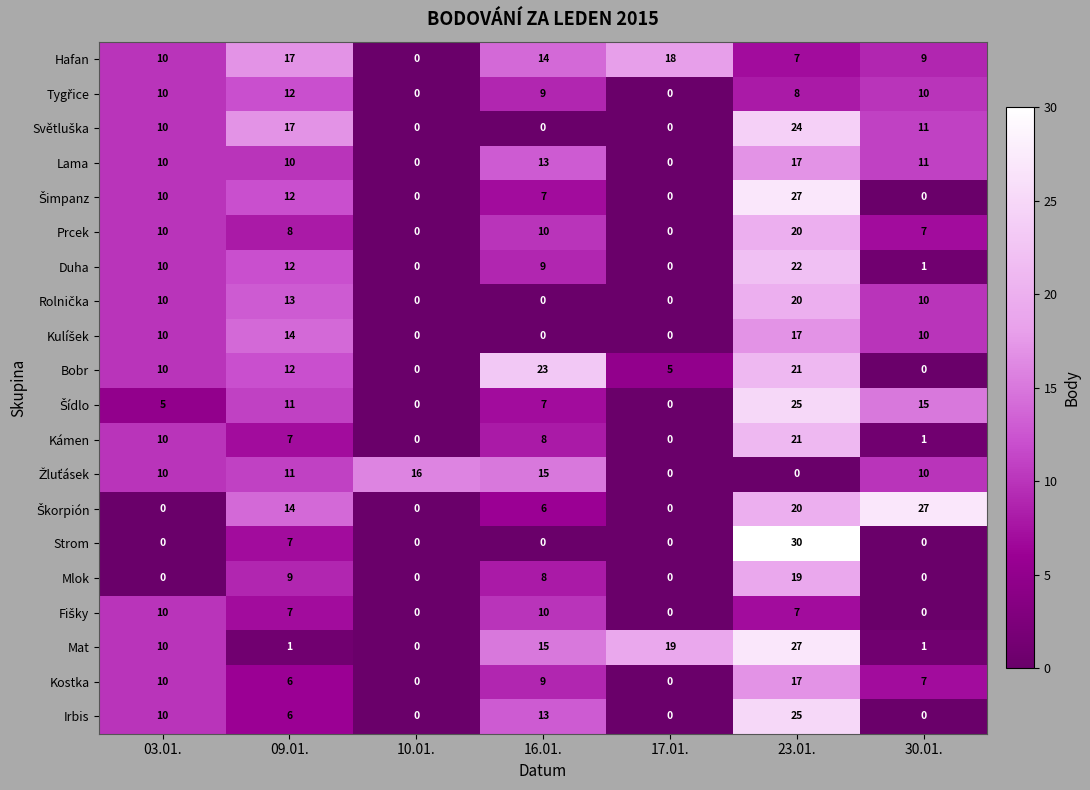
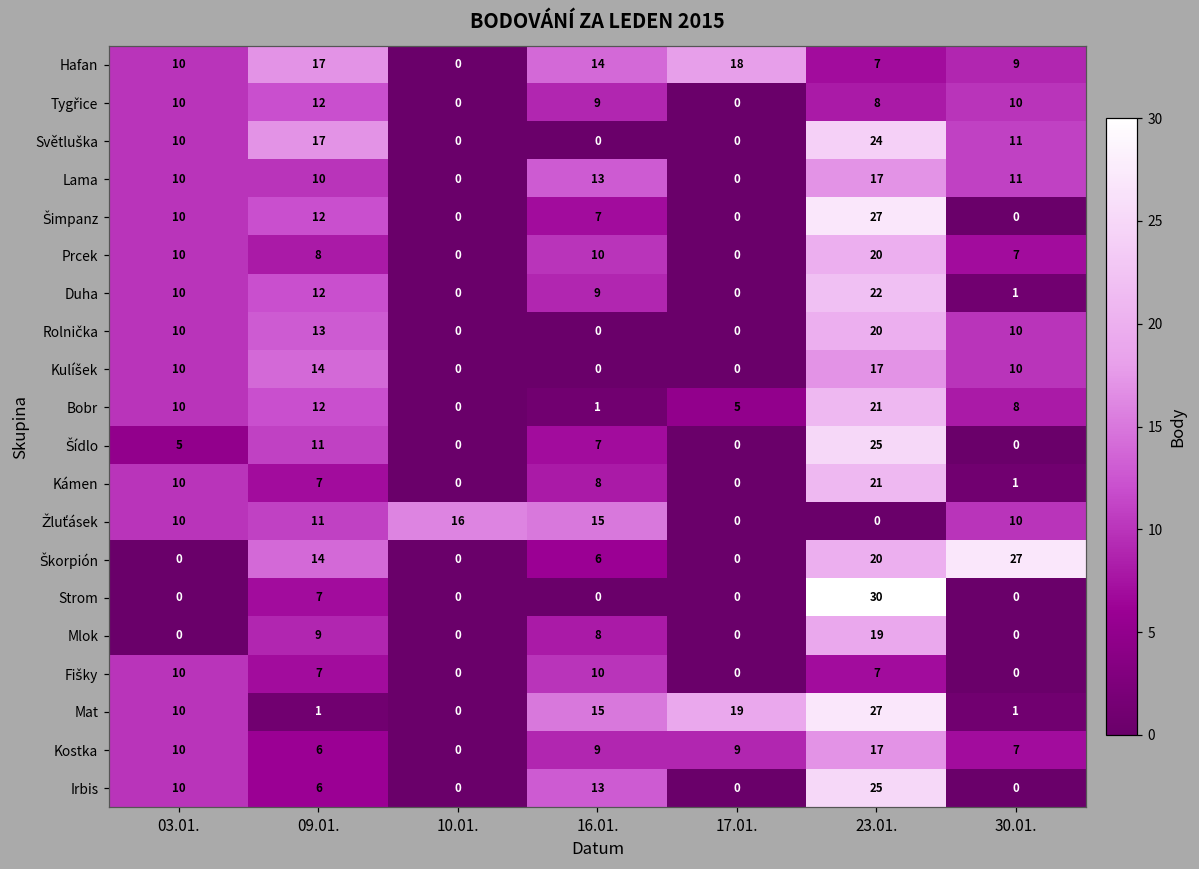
  {
    "Hafan": {
      "03.01.": 10,
      "09.01.": 17,
      "10.01.": 0,
      "16.01.": 14,
      "17.01.": 18,
      "23.01.": 7,
      "30.01.": 9
    },
    "Tygřice": {
      "03.01.": 10,
      "09.01.": 12,
      "10.01.": 0,
      "16.01.": 9,
      "17.01.": 0,
      "23.01.": 8,
      "30.01.": 10
    },
    "Světluška": {
      "03.01.": 10,
      "09.01.": 17,
      "10.01.": 0,
      "16.01.": 0,
      "17.01.": 0,
      "23.01.": 24,
      "30.01.": 11
    },
    "Lama": {
      "03.01.": 10,
      "09.01.": 10,
      "10.01.": 0,
      "16.01.": 13,
      "17.01.": 0,
      "23.01.": 17,
      "30.01.": 11
    },
    "Šimpanz": {
      "03.01.": 10,
      "09.01.": 12,
      "10.01.": 0,
      "16.01.": 7,
      "17.01.": 0,
      "23.01.": 27,
      "30.01.": 0
    },
    "Prcek": {
      "03.01.": 10,
      "09.01.": 8,
      "10.01.": 0,
      "16.01.": 10,
      "17.01.": 0,
      "23.01.": 20,
      "30.01.": 7
    },
    "Duha": {
      "03.01.": 10,
      "09.01.": 12,
      "10.01.": 0,
      "16.01.": 9,
      "17.01.": 0,
      "23.01.": 22,
      "30.01.": 1
    },
    "Rolnička": {
      "03.01.": 10,
      "09.01.": 13,
      "10.01.": 0,
      "16.01.": 0,
      "17.01.": 0,
      "23.01.": 20,
      "30.01.": 10
    },
    "Kulíšek": {
      "03.01.": 10,
      "09.01.": 14,
      "10.01.": 0,
      "16.01.": 0,
      "17.01.": 0,
      "23.01.": 17,
      "30.01.": 10
    },
    "Bobr": {
      "03.01.": 10,
      "09.01.": 12,
      "10.01.": 0,
-     "16.01.": 23,
+     "16.01.": 1,
      "17.01.": 5,
      "23.01.": 21,
-     "30.01.": 0
+     "30.01.": 8
    },
    "Šídlo": {
      "03.01.": 5,
      "09.01.": 11,
      "10.01.": 0,
      "16.01.": 7,
      "17.01.": 0,
      "23.01.": 25,
-     "30.01.": 15
+     "30.01.": 0
    },
    "Kámen": {
      "03.01.": 10,
      "09.01.": 7,
      "10.01.": 0,
      "16.01.": 8,
      "17.01.": 0,
      "23.01.": 21,
      "30.01.": 1
    },
    "Žluťásek": {
      "03.01.": 10,
      "09.01.": 11,
      "10.01.": 16,
      "16.01.": 15,
      "17.01.": 0,
      "23.01.": 0,
      "30.01.": 10
    },
    "Škorpión": {
      "03.01.": 0,
      "09.01.": 14,
      "10.01.": 0,
      "16.01.": 6,
      "17.01.": 0,
      "23.01.": 20,
      "30.01.": 27
    },
    "Strom": {
      "03.01.": 0,
      "09.01.": 7,
      "10.01.": 0,
      "16.01.": 0,
      "17.01.": 0,
      "23.01.": 30,
      "30.01.": 0
    },
    "Mlok": {
      "03.01.": 0,
      "09.01.": 9,
      "10.01.": 0,
      "16.01.": 8,
      "17.01.": 0,
      "23.01.": 19,
      "30.01.": 0
    },
    "Fišky": {
      "03.01.": 10,
      "09.01.": 7,
      "10.01.": 0,
      "16.01.": 10,
      "17.01.": 0,
      "23.01.": 7,
      "30.01.": 0
    },
    "Mat": {
      "03.01.": 10,
      "09.01.": 1,
      "10.01.": 0,
      "16.01.": 15,
      "17.01.": 19,
      "23.01.": 27,
      "30.01.": 1
    },
    "Kostka": {
      "03.01.": 10,
      "09.01.": 6,
      "10.01.": 0,
      "16.01.": 9,
-     "17.01.": 0,
+     "17.01.": 9,
      "23.01.": 17,
      "30.01.": 7
    },
    "Irbis": {
      "03.01.": 10,
      "09.01.": 6,
      "10.01.": 0,
      "16.01.": 13,
      "17.01.": 0,
      "23.01.": 25,
      "30.01.": 0
    }
  }
